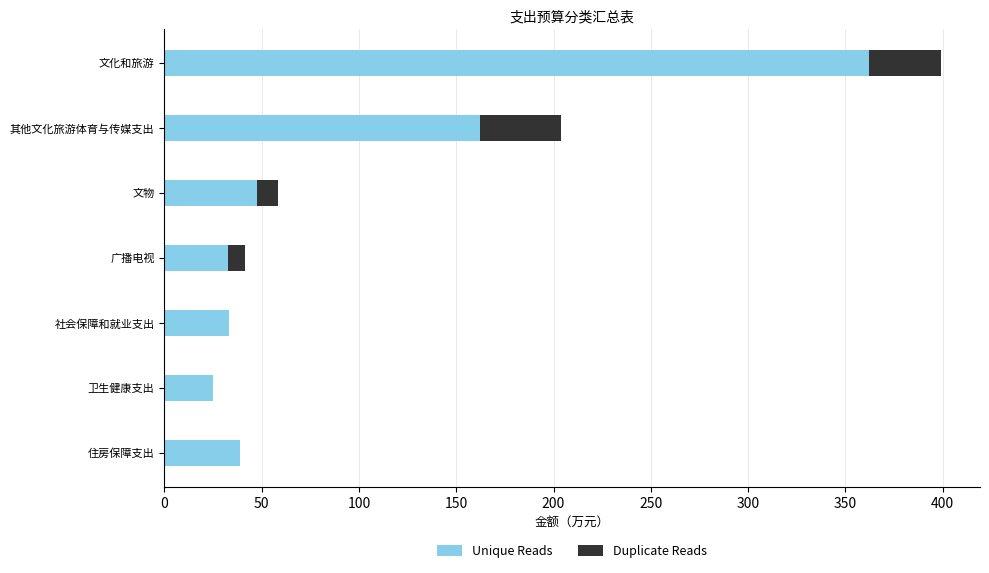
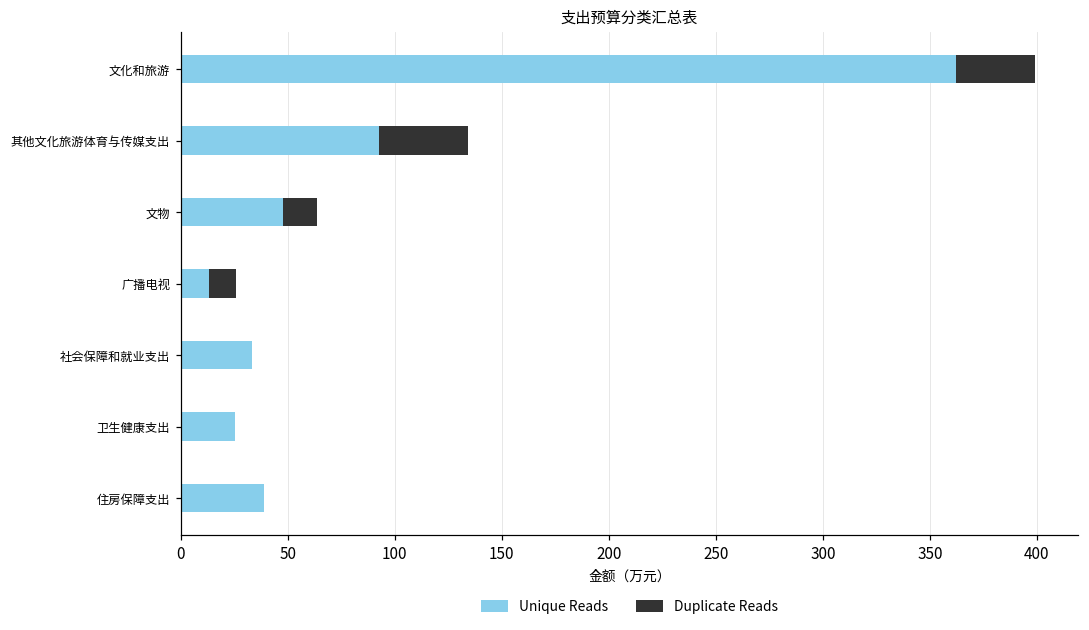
  {
    "Unique Reads": {
      "文化和旅游": 362,
-     "其他文化旅游体育与传媒支出": 162,
+     "其他文化旅游体育与传媒支出": 93,
      "文物": 48,
-     "广播电视": 33,
+     "广播电视": 13,
      "社会保障和就业支出": 33,
      "卫生健康支出": 25,
      "住房保障支出": 39
    },
    "Duplicate Reads": {
      "文化和旅游": 37,
      "其他文化旅游体育与传媒支出": 42,
-     "文物": 10,
-     "广播电视": 8,
+     "文物": 16,
+     "广播电视": 13,
      "社会保障和就业支出": 0,
      "卫生健康支出": 0,
      "住房保障支出": 0
    }
  }
